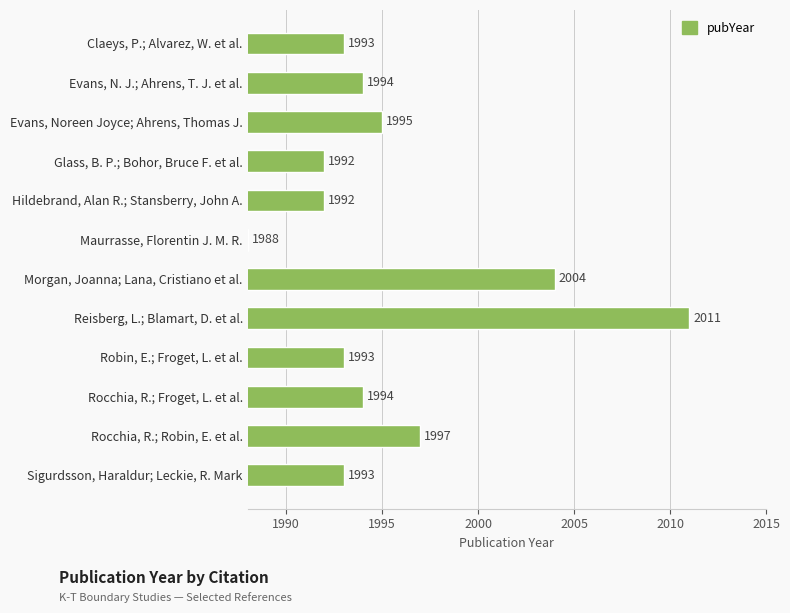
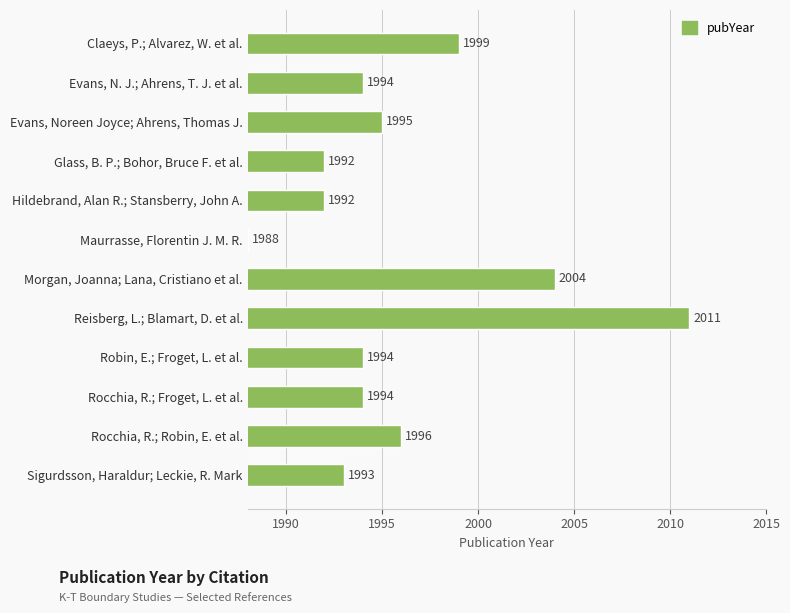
  {
-   "Claeys, P.; Alvarez, W. et al.": 1993,
+   "Claeys, P.; Alvarez, W. et al.": 1999,
    "Evans, N. J.; Ahrens, T. J. et al.": 1994,
    "Evans, Noreen Joyce; Ahrens, Thomas J.": 1995,
    "Glass, B. P.; Bohor, Bruce F. et al.": 1992,
    "Hildebrand, Alan R.; Stansberry, John A.": 1992,
    "Maurrasse, Florentin J. M. R.": 1988,
    "Morgan, Joanna; Lana, Cristiano et al.": 2004,
    "Reisberg, L.; Blamart, D. et al.": 2011,
-   "Robin, E.; Froget, L. et al.": 1993,
+   "Robin, E.; Froget, L. et al.": 1994,
    "Rocchia, R.; Froget, L. et al.": 1994,
-   "Rocchia, R.; Robin, E. et al.": 1997,
+   "Rocchia, R.; Robin, E. et al.": 1996,
    "Sigurdsson, Haraldur; Leckie, R. Mark": 1993
  }
